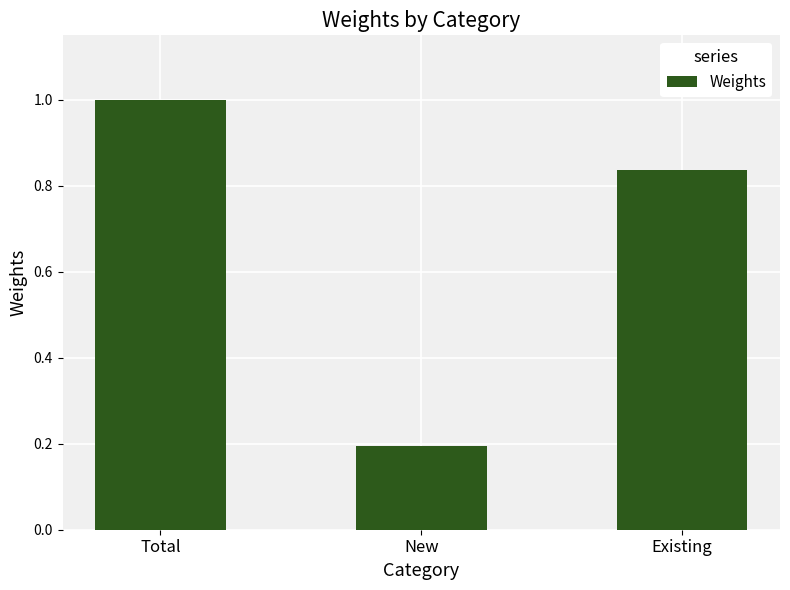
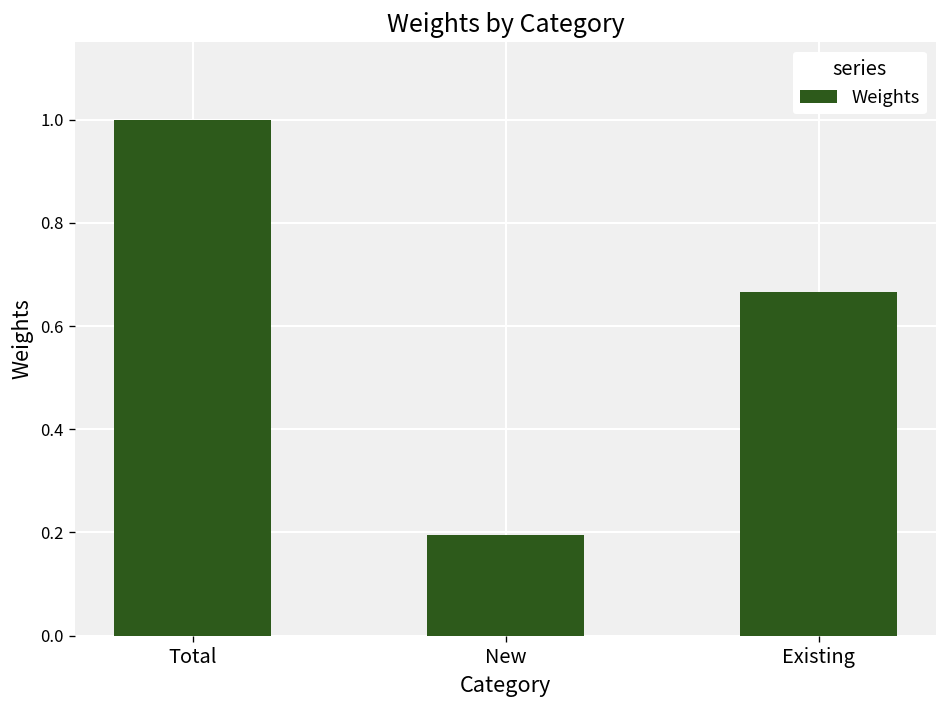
  {
    "Total": 1.00,
    "New": 0.19,
-   "Existing": 0.84
+   "Existing": 0.67
  }
